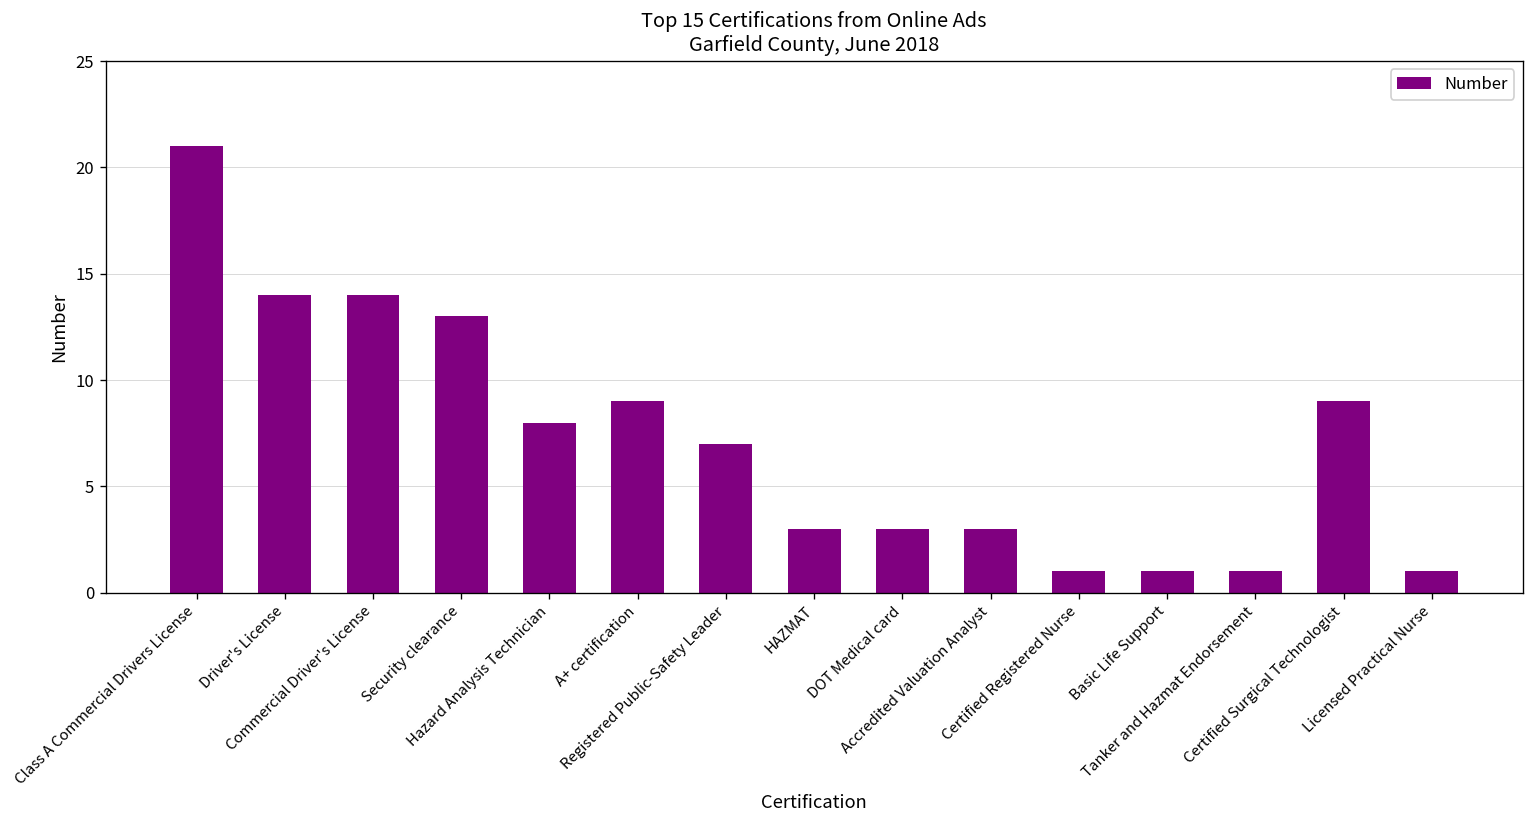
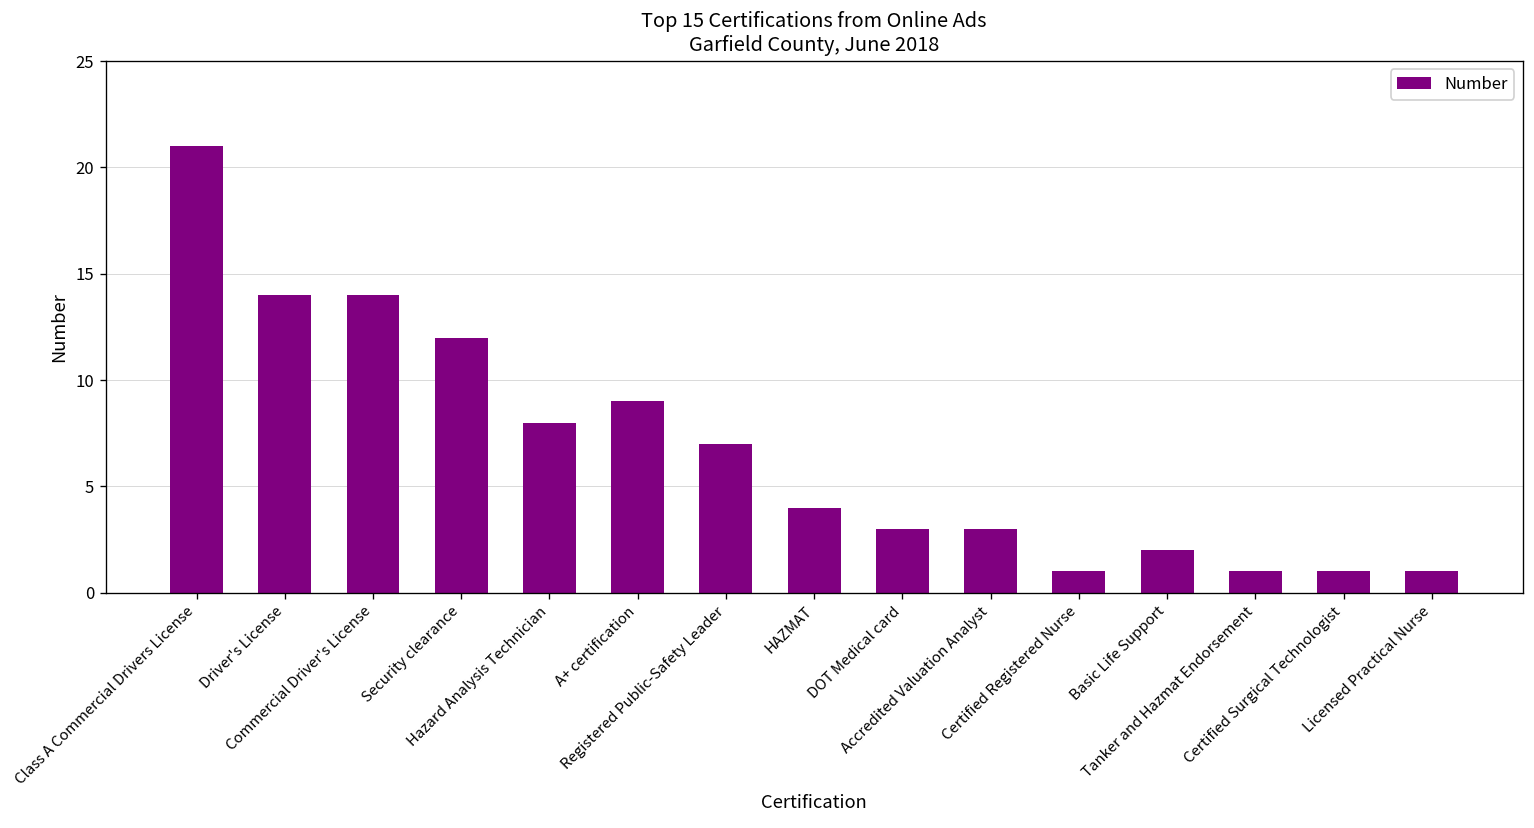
  {
    "Class A Commercial Drivers License": 21,
    "Driver's License": 14,
    "Commercial Driver's License": 14,
-   "Security clearance": 13,
+   "Security clearance": 12,
    "Hazard Analysis Technician": 8,
    "A+ certification": 9,
    "Registered Public-Safety Leader": 7,
-   "HAZMAT": 3,
+   "HAZMAT": 4,
    "DOT Medical card": 3,
    "Accredited Valuation Analyst": 3,
    "Certified Registered Nurse": 1,
-   "Basic Life Support": 1,
+   "Basic Life Support": 2,
    "Tanker and Hazmat Endorsement": 1,
-   "Certified Surgical Technologist": 9,
+   "Certified Surgical Technologist": 1,
    "Licensed Practical Nurse": 1
  }
